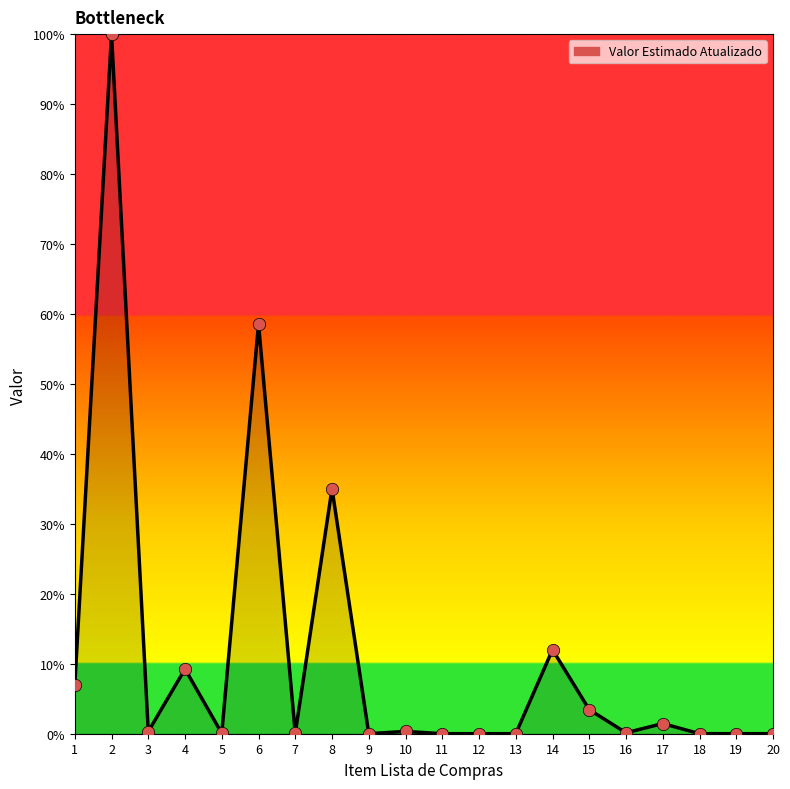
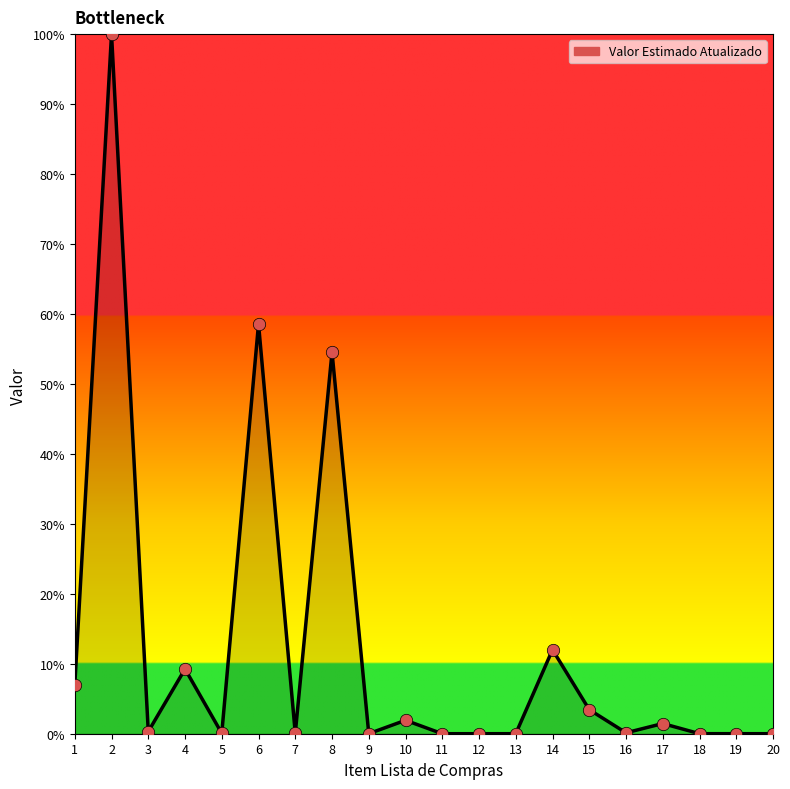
  {
    "1": "7%",
    "2": "100%",
    "3": "0%",
    "4": "9%",
    "5": "0%",
    "6": "59%",
    "7": "0%",
-   "8": "35%",
+   "8": "55%",
    "9": "0%",
-   "10": "0%",
+   "10": "2%",
    "11": "0%",
    "12": "0%",
    "13": "0%",
    "14": "12%",
    "15": "3%",
    "16": "0%",
    "17": "1%",
    "18": "0%",
    "19": "0%",
    "20": "0%"
  }
